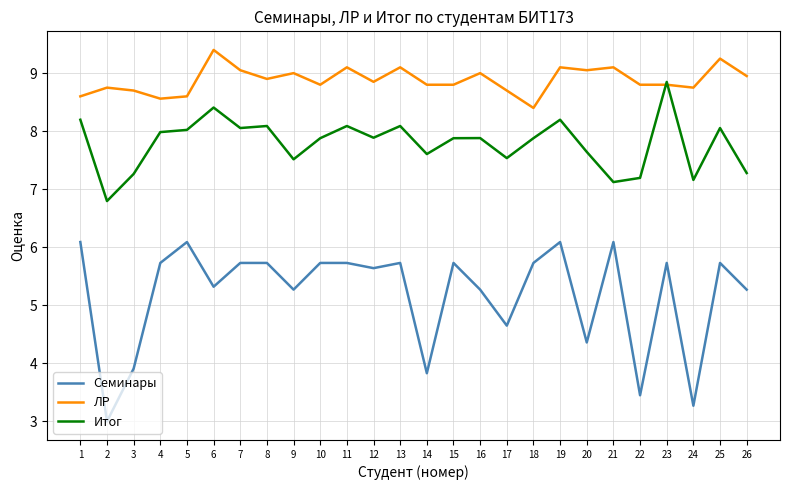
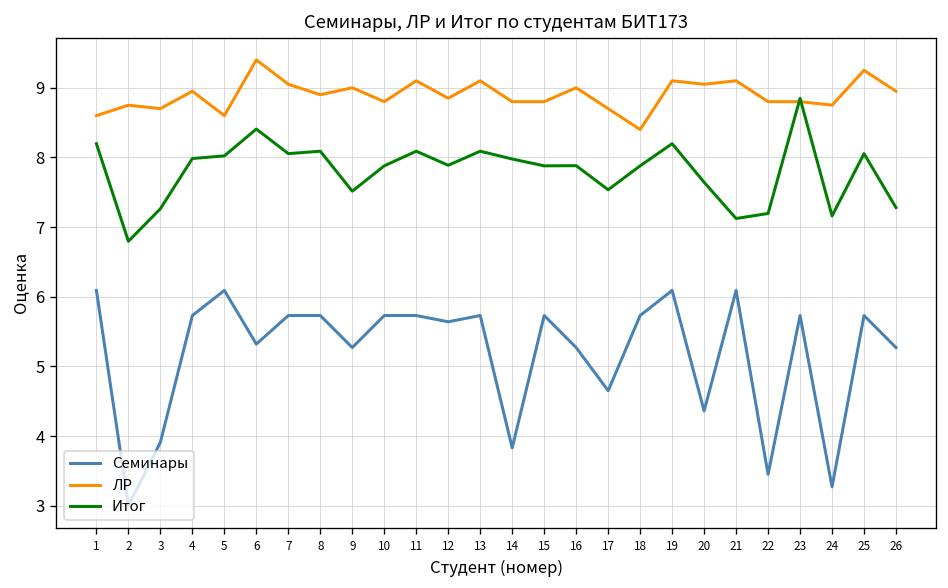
  {
    "Семинары": {
      "1": 6.1,
      "3": 3.9,
      "4": 5.7,
      "5": 6.1,
      "6": 5.3,
      "7": 5.7,
      "8": 5.7,
      "9": 5.3,
      "10": 5.7,
      "11": 5.7,
      "12": 5.6,
      "13": 5.7,
      "14": 3.8,
      "15": 5.7,
      "16": 5.3,
      "17": 4.7,
      "18": 5.7,
      "19": 6.1,
      "20": 4.4,
      "21": 6.1,
      "22": 3.5,
      "23": 5.7,
      "24": 3.3,
      "25": 5.7,
      "26": 5.3
    },
    "ЛР": {
      "1": 8.6,
      "2": 8.8,
      "3": 8.7,
-     "4": 8.6,
+     "4": 9.0,
      "5": 8.6,
      "6": 9.4,
      "7": 9.1,
      "8": 8.9,
      "9": 9.0,
      "10": 8.8,
      "11": 9.1,
      "12": 8.9,
      "13": 9.1,
      "14": 8.8,
      "15": 8.8,
      "16": 9.0,
      "17": 8.7,
      "18": 8.4,
      "19": 9.1,
      "20": 9.1,
      "21": 9.1,
      "22": 8.8,
      "23": 8.8,
      "24": 8.8,
      "25": 9.3,
      "26": 9.0
    },
    "Итог": {
      "1": 8.2,
      "2": 6.8,
      "3": 7.3,
      "4": 8.0,
      "5": 8.0,
      "6": 8.4,
      "7": 8.1,
      "8": 8.1,
      "9": 7.5,
      "10": 7.9,
      "11": 8.1,
      "12": 7.9,
      "13": 8.1,
-     "14": 7.6,
+     "14": 8.0,
      "15": 7.9,
      "16": 7.9,
      "17": 7.5,
      "18": 7.9,
      "19": 8.2,
      "20": 7.6,
      "21": 7.1,
      "22": 7.2,
      "23": 8.8,
      "24": 7.2,
      "25": 8.1,
      "26": 7.3
    }
  }
